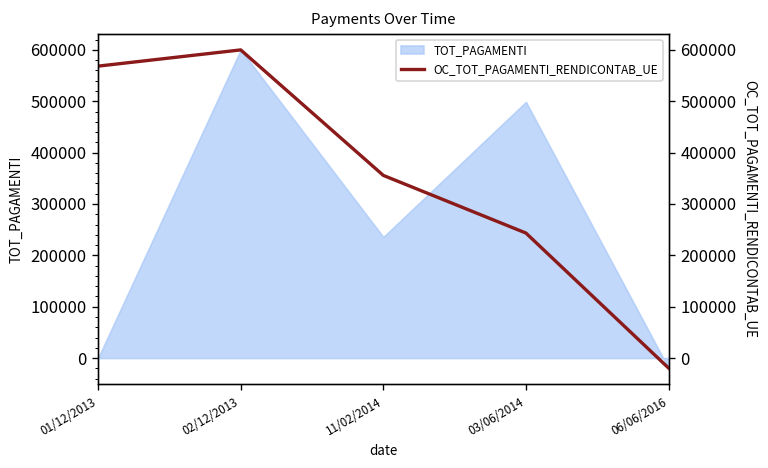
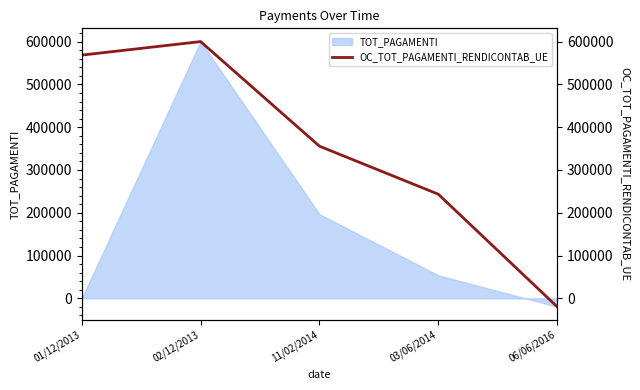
  {
    "TOT_PAGAMENTI": {
-     "11/02/2014": 240000,
-     "03/06/2014": 500000
+     "11/02/2014": 200000,
+     "03/06/2014": 50000
    },
    "OC_TOT_PAGAMENTI_RENDICONTAB_UE": {
      "01/12/2013": 570000,
      "02/12/2013": 600000,
      "11/02/2014": 360000,
      "03/06/2014": 240000,
      "06/06/2016": -20000
    }
  }
